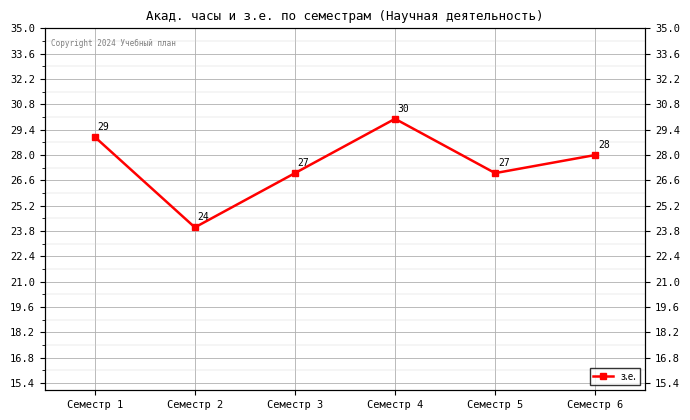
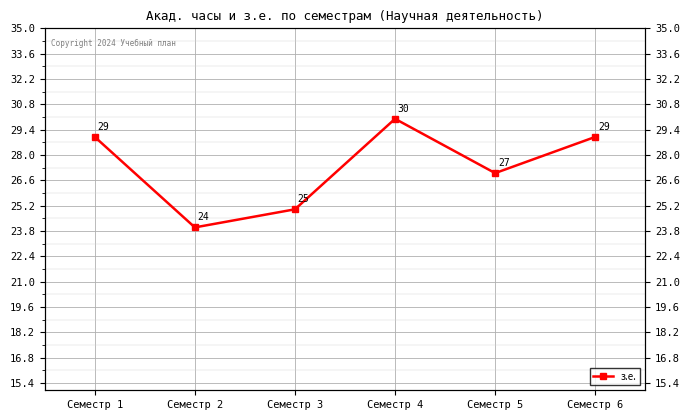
  {
    "Семестр 1": 29,
    "Семестр 2": 24,
-   "Семестр 3": 27,
+   "Семестр 3": 25,
    "Семестр 4": 30,
    "Семестр 5": 27,
-   "Семестр 6": 28
+   "Семестр 6": 29
  }
